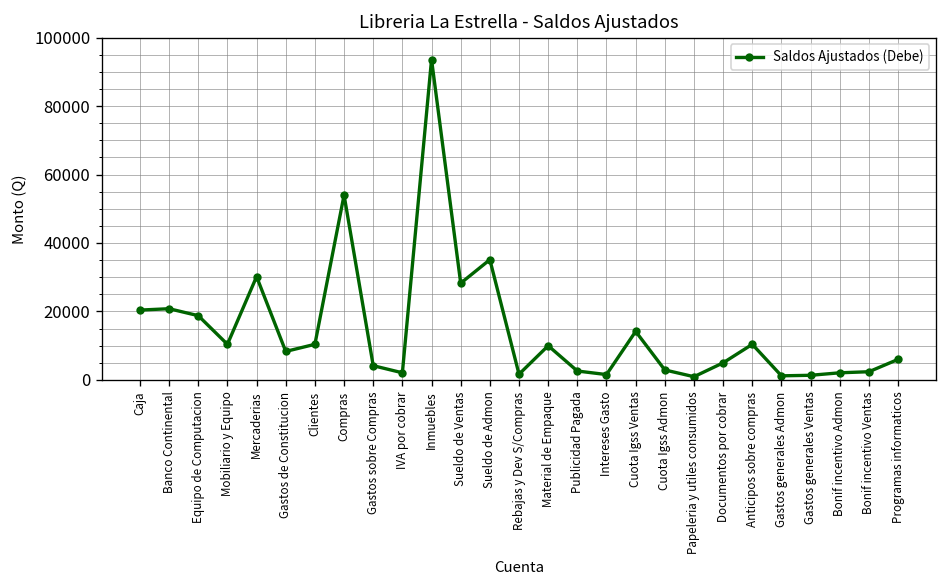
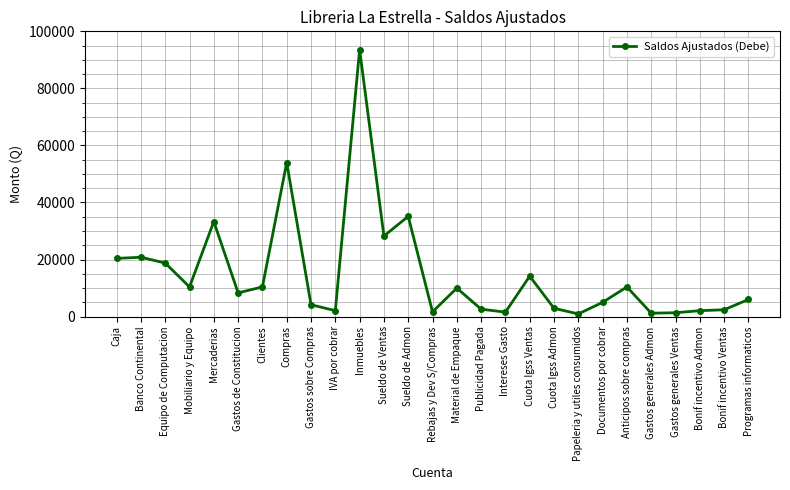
  {
    "Caja": 20000,
    "Banco Continental": 21000,
    "Equipo de Computacion": 19000,
    "Mobiliario y Equipo": 10000,
-   "Mercaderias": 30000,
+   "Mercaderias": 33000,
    "Gastos de Constitucion": 8000,
    "Clientes": 10000,
    "Compras": 54000,
    "Gastos sobre Compras": 4000,
    "IVA por cobrar": 2000,
    "Inmuebles": 94000,
    "Sueldo de Ventas": 28000,
    "Sueldo de Admon": 35000,
    "Rebajas y Dev S/Compras": 2000,
    "Material de Empaque": 10000,
    "Publicidad Pagada": 3000,
    "Intereses Gasto": 2000,
    "Cuota Igss Ventas": 14000,
    "Cuota Igss Admon": 3000,
    "Papeleria y utiles consumidos": 1000,
    "Documentos por cobrar": 5000,
    "Anticipos sobre compras": 10000,
    "Gastos generales Admon": 1000,
    "Gastos generales Ventas": 1000,
    "Bonif incentivo Admon": 2000,
    "Bonif incentivo Ventas": 2000,
    "Programas informaticos": 6000
  }
